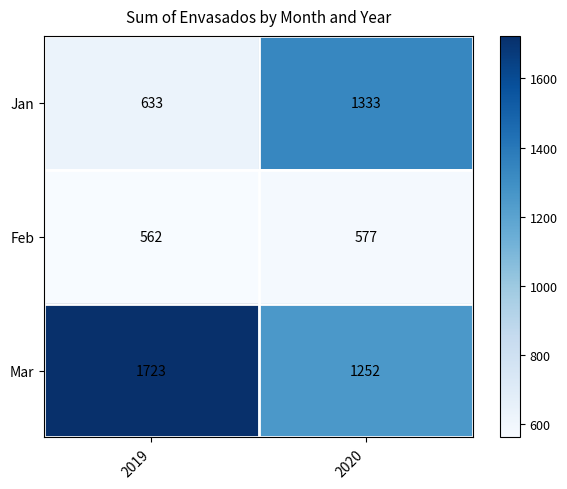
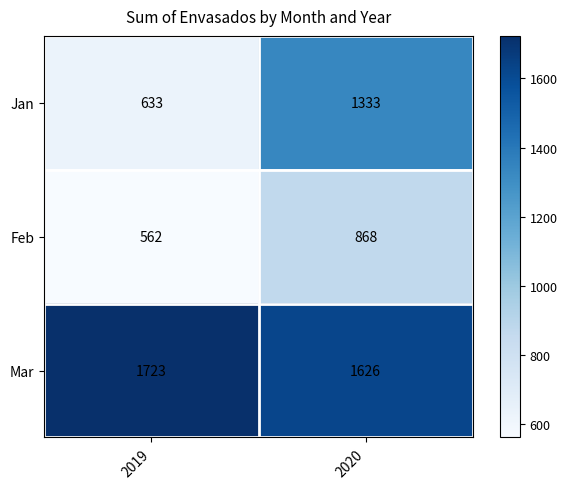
  {
    "Jan": {
      "2019": 633,
      "2020": 1333
    },
    "Feb": {
      "2019": 562,
-     "2020": 577
+     "2020": 868
    },
    "Mar": {
      "2019": 1723,
-     "2020": 1252
+     "2020": 1626
    }
  }
